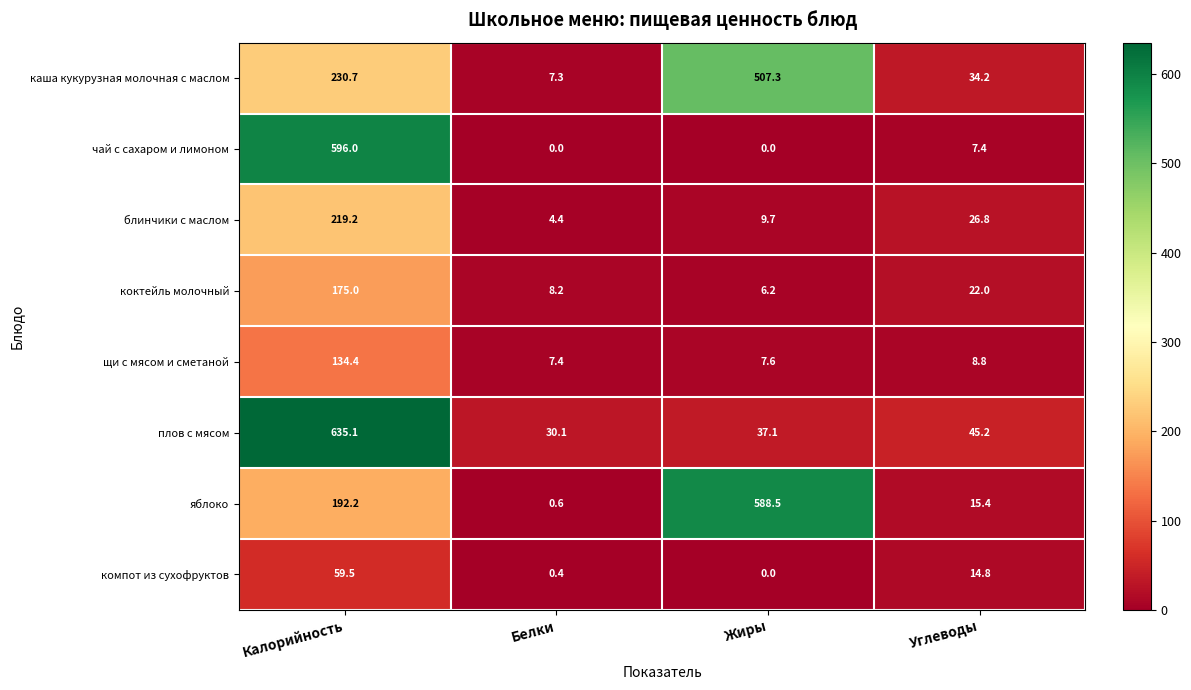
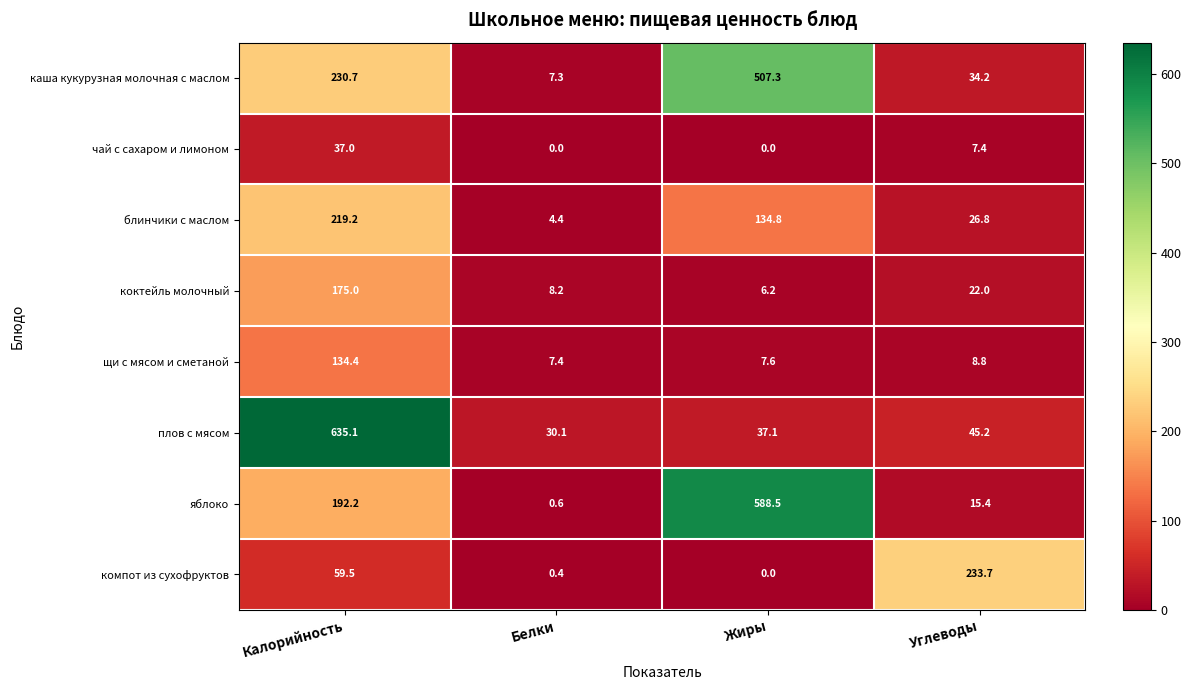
  {
    "каша кукурузная молочная с маслом": {
      "Калорийность": 230.7,
      "Белки": 7.3,
      "Жиры": 507.3,
      "Углеводы": 34.2
    },
    "чай с сахаром и лимоном": {
-     "Калорийность": 596.0,
+     "Калорийность": 37.0,
      "Белки": 0.0,
      "Жиры": 0.0,
      "Углеводы": 7.4
    },
    "блинчики с маслом": {
      "Калорийность": 219.2,
      "Белки": 4.4,
-     "Жиры": 9.7,
+     "Жиры": 134.8,
      "Углеводы": 26.8
    },
    "коктейль молочный": {
      "Калорийность": 175.0,
      "Белки": 8.2,
      "Жиры": 6.2,
      "Углеводы": 22.0
    },
    "щи с мясом и сметаной": {
      "Калорийность": 134.4,
      "Белки": 7.4,
      "Жиры": 7.6,
      "Углеводы": 8.8
    },
    "плов с мясом": {
      "Калорийность": 635.1,
      "Белки": 30.1,
      "Жиры": 37.1,
      "Углеводы": 45.2
    },
    "яблоко": {
      "Калорийность": 192.2,
      "Белки": 0.6,
      "Жиры": 588.5,
      "Углеводы": 15.4
    },
    "компот из сухофруктов": {
      "Калорийность": 59.5,
      "Белки": 0.4,
      "Жиры": 0.0,
-     "Углеводы": 14.8
+     "Углеводы": 233.7
    }
  }
